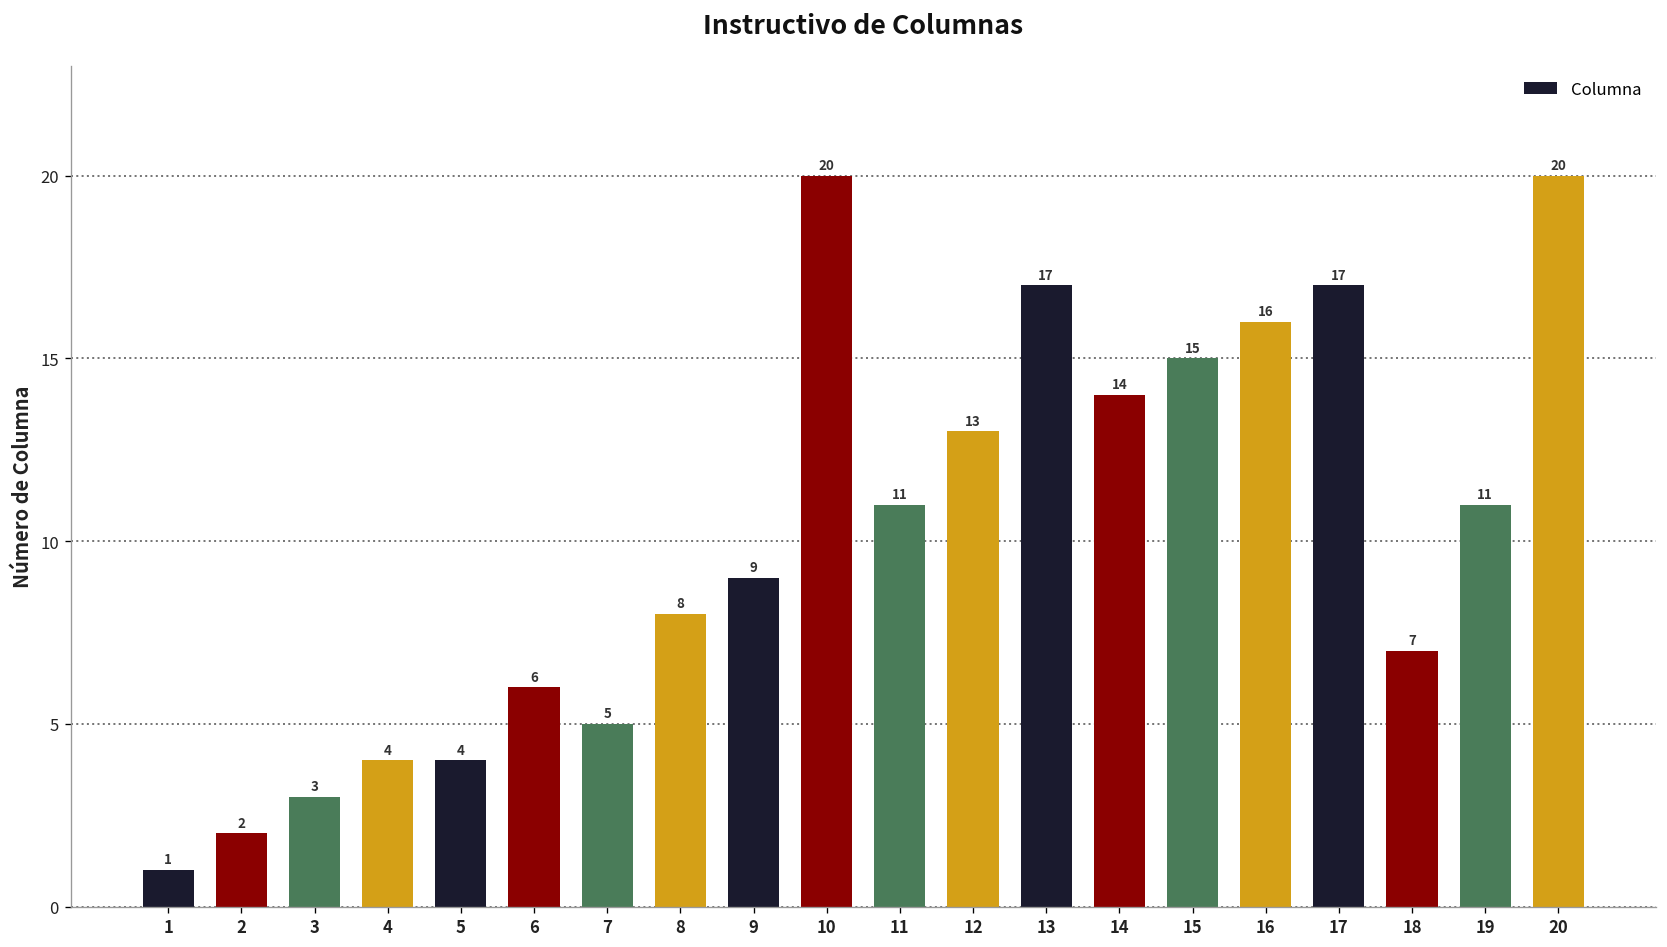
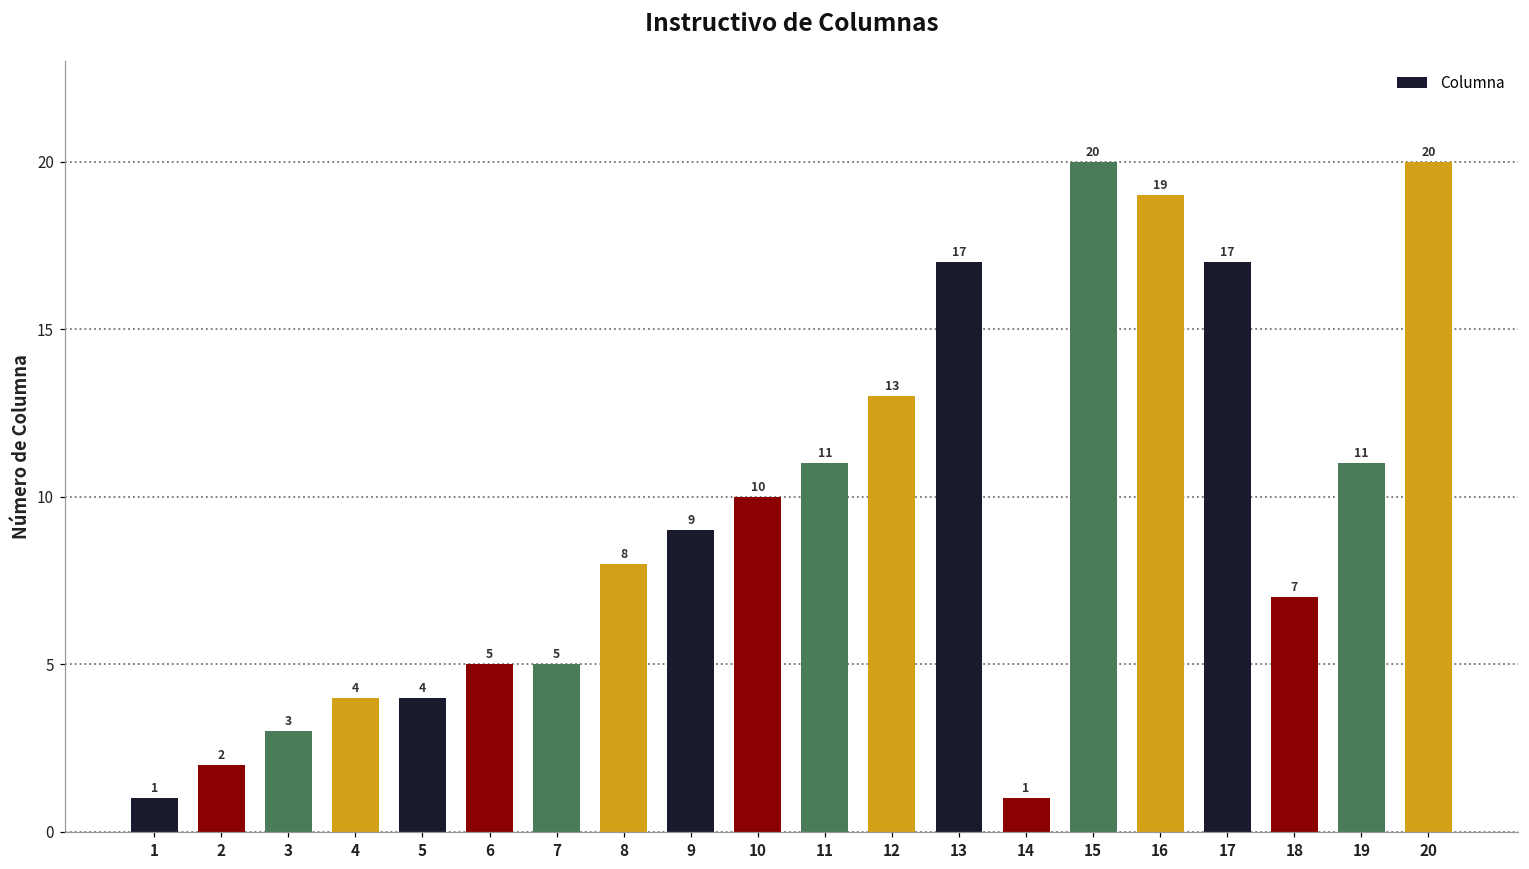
  {
    "1": 1,
    "2": 2,
    "3": 3,
    "4": 4,
    "5": 4,
-   "6": 6,
+   "6": 5,
    "7": 5,
    "8": 8,
    "9": 9,
-   "10": 20,
+   "10": 10,
    "11": 11,
    "12": 13,
    "13": 17,
-   "14": 14,
-   "15": 15,
-   "16": 16,
+   "14": 1,
+   "15": 20,
+   "16": 19,
    "17": 17,
    "18": 7,
    "19": 11,
    "20": 20
  }
